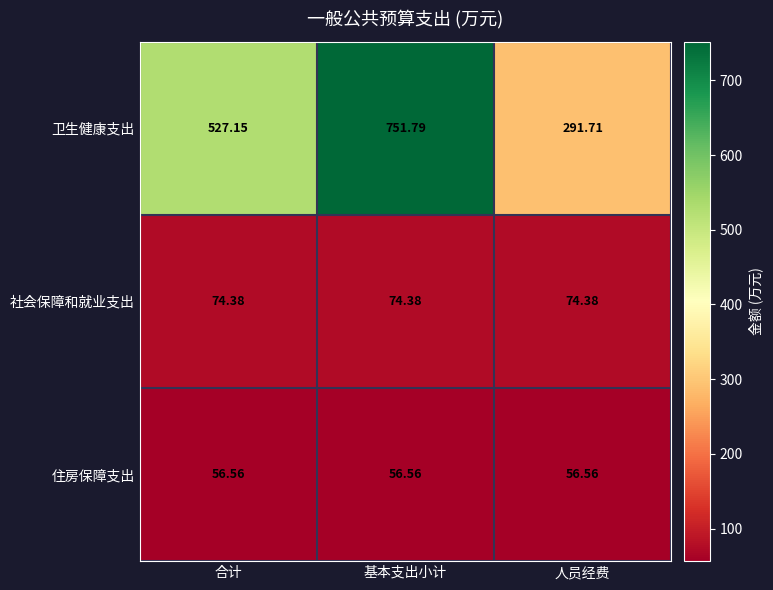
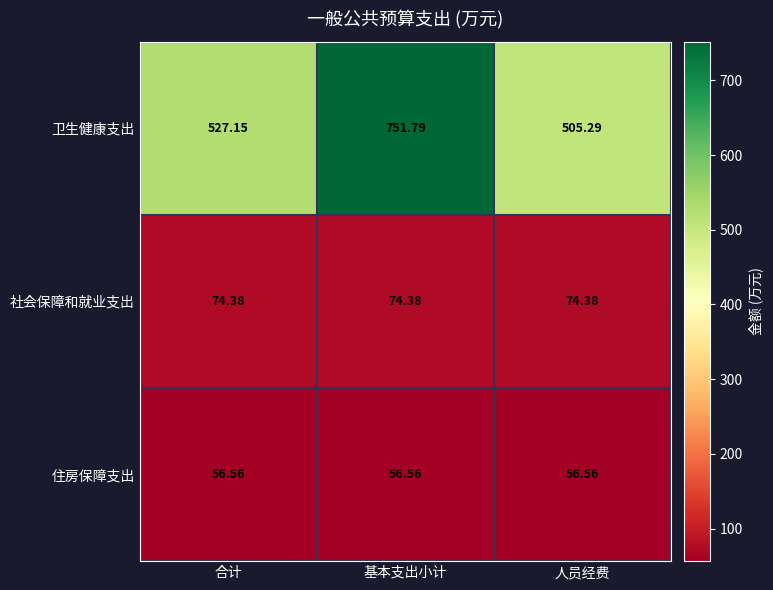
  {
    "卫生健康支出": {
      "合计": 527.15,
      "基本支出小计": 751.79,
-     "人员经费": 291.71
+     "人员经费": 505.29
    },
    "社会保障和就业支出": {
      "合计": 74.38,
      "基本支出小计": 74.38,
      "人员经费": 74.38
    },
    "住房保障支出": {
      "合计": 56.56,
      "基本支出小计": 56.56,
      "人员经费": 56.56
    }
  }
